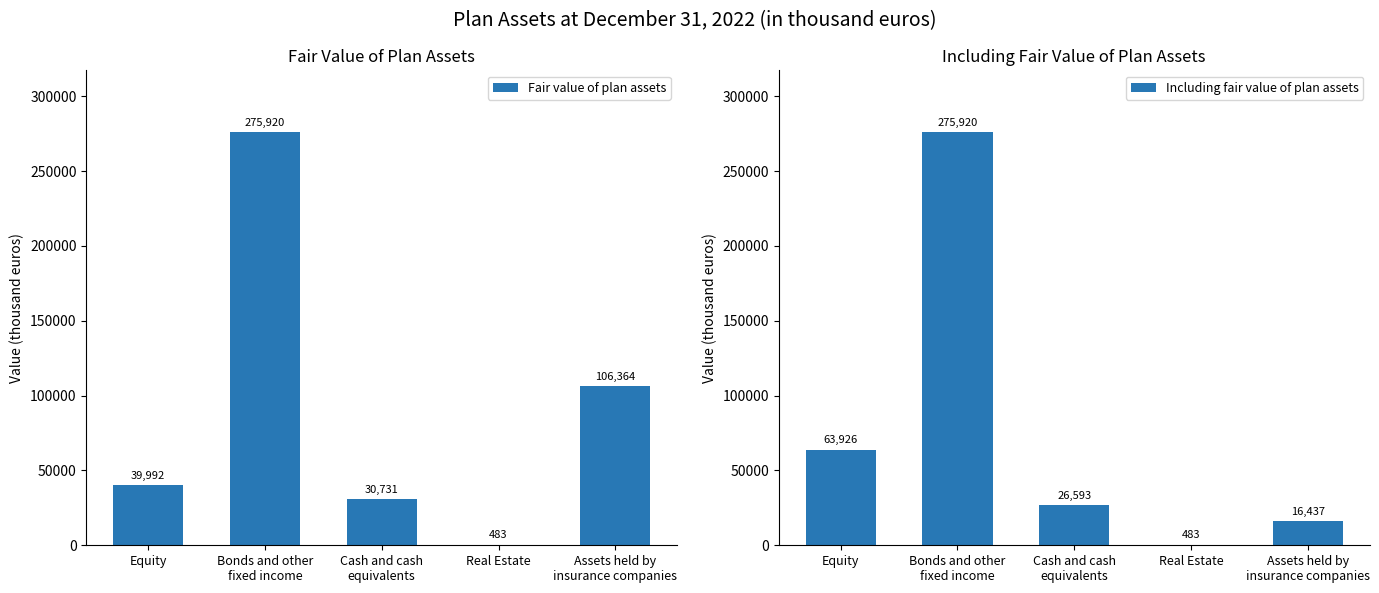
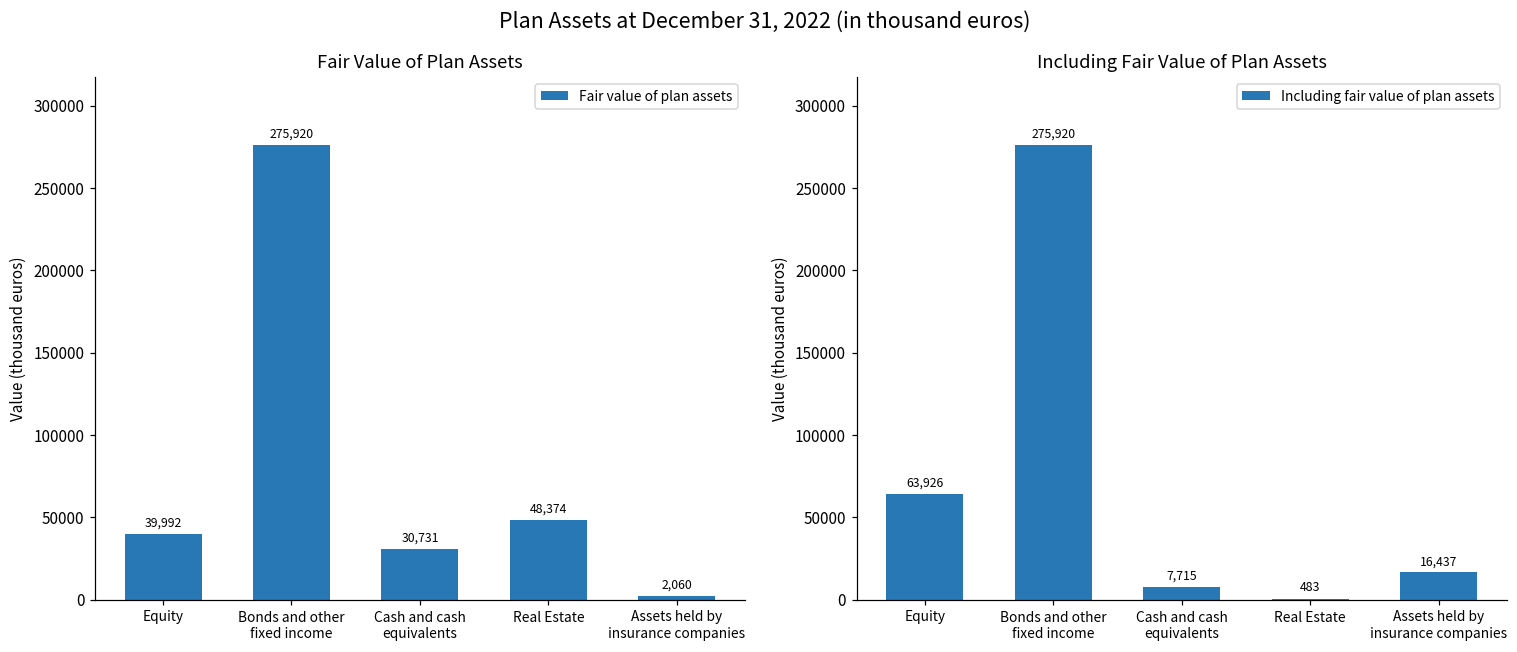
  {
    "Fair Value of Plan Assets": {
      "Equity": "39,992",
      "Bonds and other fixed income": "275,920",
      "Cash and cash equivalents": "30,731",
-     "Real Estate": "483",
-     "Assets held by insurance companies": "106,364"
+     "Real Estate": "48,374",
+     "Assets held by insurance companies": "2,060"
    },
    "Including Fair Value of Plan Assets": {
      "Equity": "63,926",
      "Bonds and other fixed income": "275,920",
-     "Cash and cash equivalents": "26,593",
+     "Cash and cash equivalents": "7,715",
      "Real Estate": "483",
      "Assets held by insurance companies": "16,437"
    }
  }
